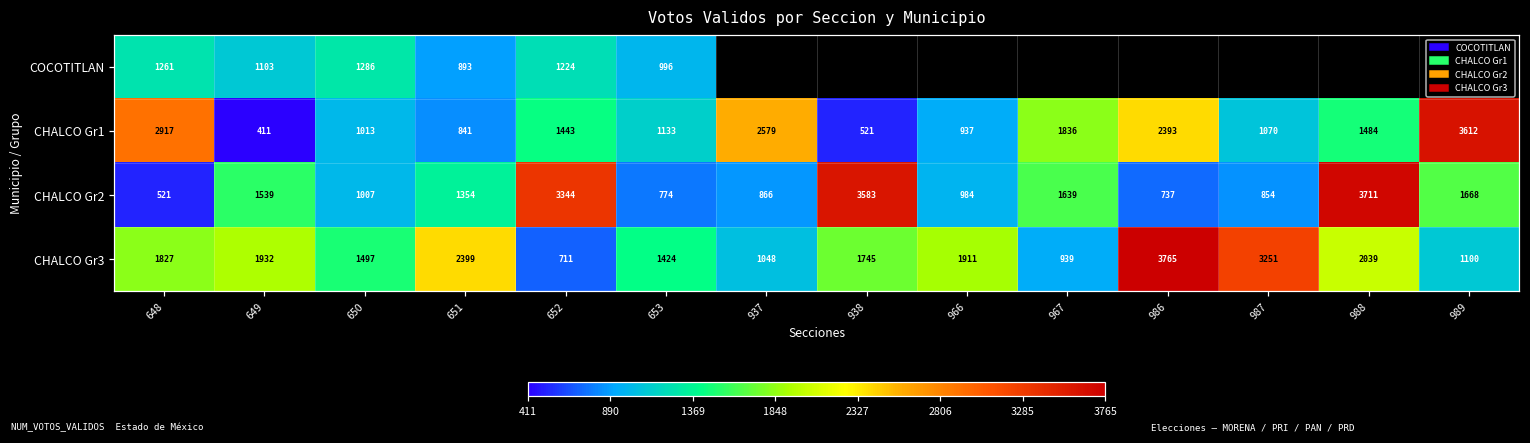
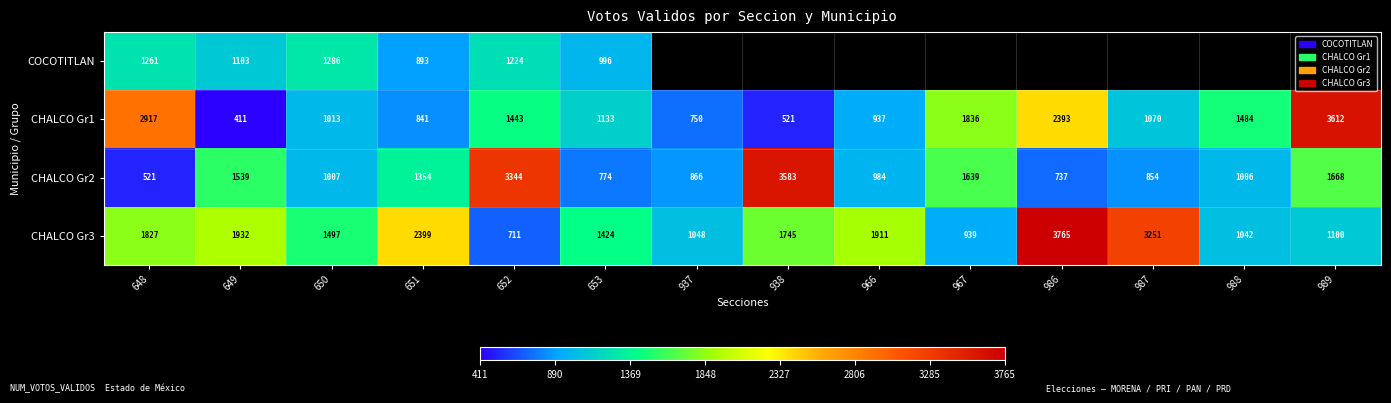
  {
    "COCOTITLAN": {
      "648": 1261,
      "649": 1103,
      "650": 1286,
      "651": 893,
      "652": 1224,
      "653": 996
    },
    "CHALCO Gr1": {
      "648": 2917,
      "649": 411,
      "650": 1013,
      "651": 841,
      "652": 1443,
      "653": 1133,
-     "937": 2579,
+     "937": 750,
      "938": 521,
      "966": 937,
      "967": 1836,
      "986": 2393,
      "987": 1070,
      "988": 1484,
      "989": 3612
    },
    "CHALCO Gr2": {
      "648": 521,
      "649": 1539,
      "650": 1007,
      "651": 1354,
      "652": 3344,
      "653": 774,
      "937": 866,
      "938": 3583,
      "966": 984,
      "967": 1639,
      "986": 737,
      "987": 854,
-     "988": 3711,
+     "988": 1006,
      "989": 1668
    },
    "CHALCO Gr3": {
      "648": 1827,
      "649": 1932,
      "650": 1497,
      "651": 2399,
      "652": 711,
      "653": 1424,
      "937": 1048,
      "938": 1745,
      "966": 1911,
      "967": 939,
      "986": 3765,
      "987": 3251,
-     "988": 2039,
+     "988": 1042,
      "989": 1100
    }
  }
